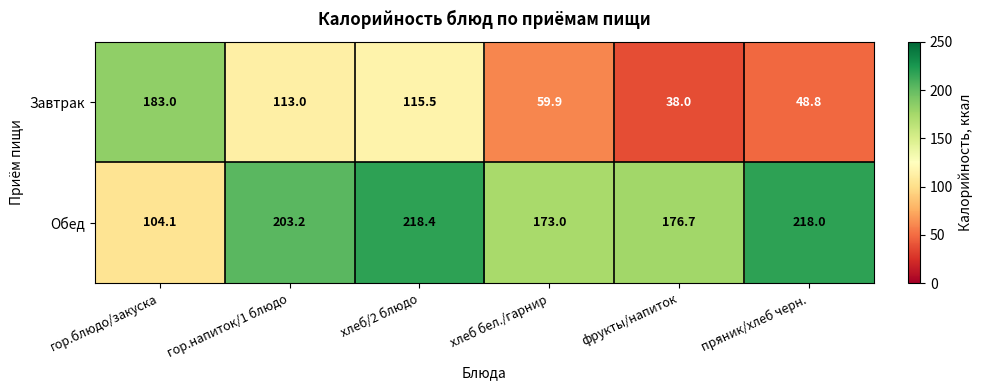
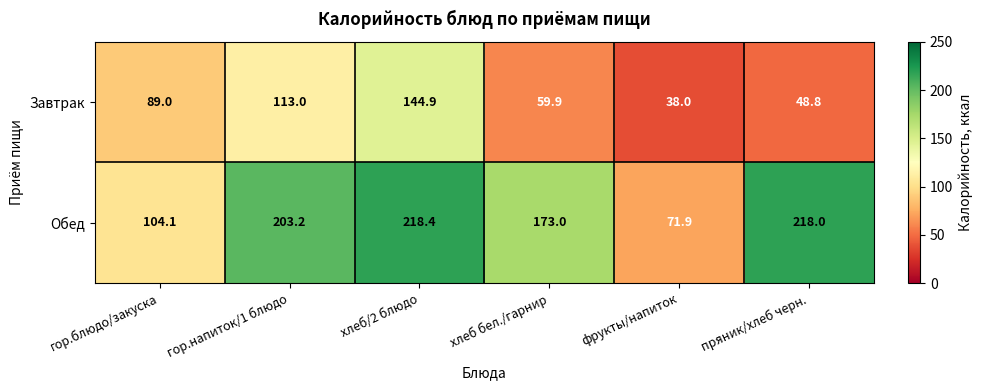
  {
    "Завтрак": {
-     "гор.блюдо/закуска": 183.0,
+     "гор.блюдо/закуска": 89.0,
      "гор.напиток/1 блюдо": 113.0,
-     "хлеб/2 блюдо": 115.5,
+     "хлеб/2 блюдо": 144.9,
      "хлеб бел./гарнир": 59.9,
      "фрукты/напиток": 38.0,
      "пряник/хлеб черн.": 48.8
    },
    "Обед": {
      "гор.блюдо/закуска": 104.1,
      "гор.напиток/1 блюдо": 203.2,
      "хлеб/2 блюдо": 218.4,
      "хлеб бел./гарнир": 173.0,
-     "фрукты/напиток": 176.7,
+     "фрукты/напиток": 71.9,
      "пряник/хлеб черн.": 218.0
    }
  }
